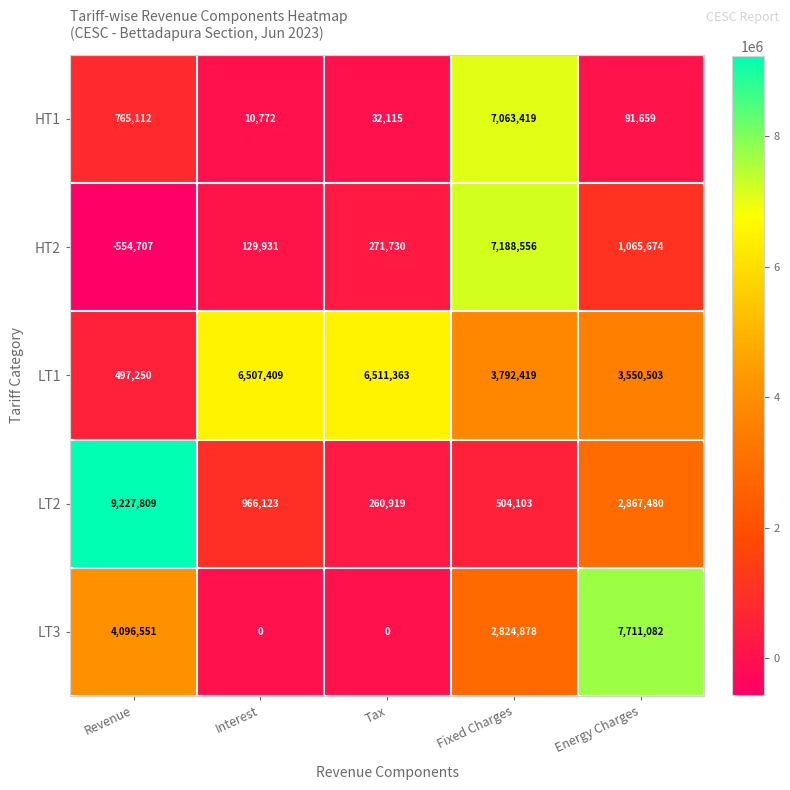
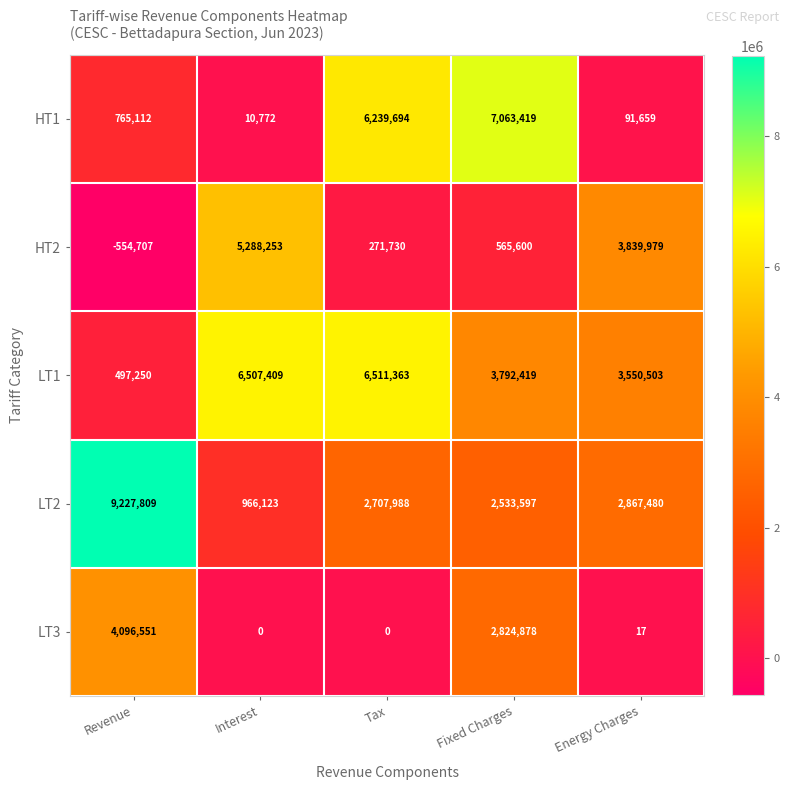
  {
    "HT1": {
      "Revenue": "765,112",
      "Interest": "10,772",
-     "Tax": "32,115",
+     "Tax": "6,239,694",
      "Fixed Charges": "7,063,419",
      "Energy Charges": "91,659"
    },
    "HT2": {
      "Revenue": "-554,707",
-     "Interest": "129,931",
+     "Interest": "5,288,253",
      "Tax": "271,730",
-     "Fixed Charges": "7,188,556",
-     "Energy Charges": "1,065,674"
+     "Fixed Charges": "565,600",
+     "Energy Charges": "3,839,979"
    },
    "LT1": {
      "Revenue": "497,250",
      "Interest": "6,507,409",
      "Tax": "6,511,363",
      "Fixed Charges": "3,792,419",
      "Energy Charges": "3,550,503"
    },
    "LT2": {
      "Revenue": "9,227,809",
      "Interest": "966,123",
-     "Tax": "260,919",
-     "Fixed Charges": "504,103",
+     "Tax": "2,707,988",
+     "Fixed Charges": "2,533,597",
      "Energy Charges": "2,867,480"
    },
    "LT3": {
      "Revenue": "4,096,551",
      "Interest": "0",
      "Tax": "0",
      "Fixed Charges": "2,824,878",
-     "Energy Charges": "7,711,082"
+     "Energy Charges": "17"
    }
  }
